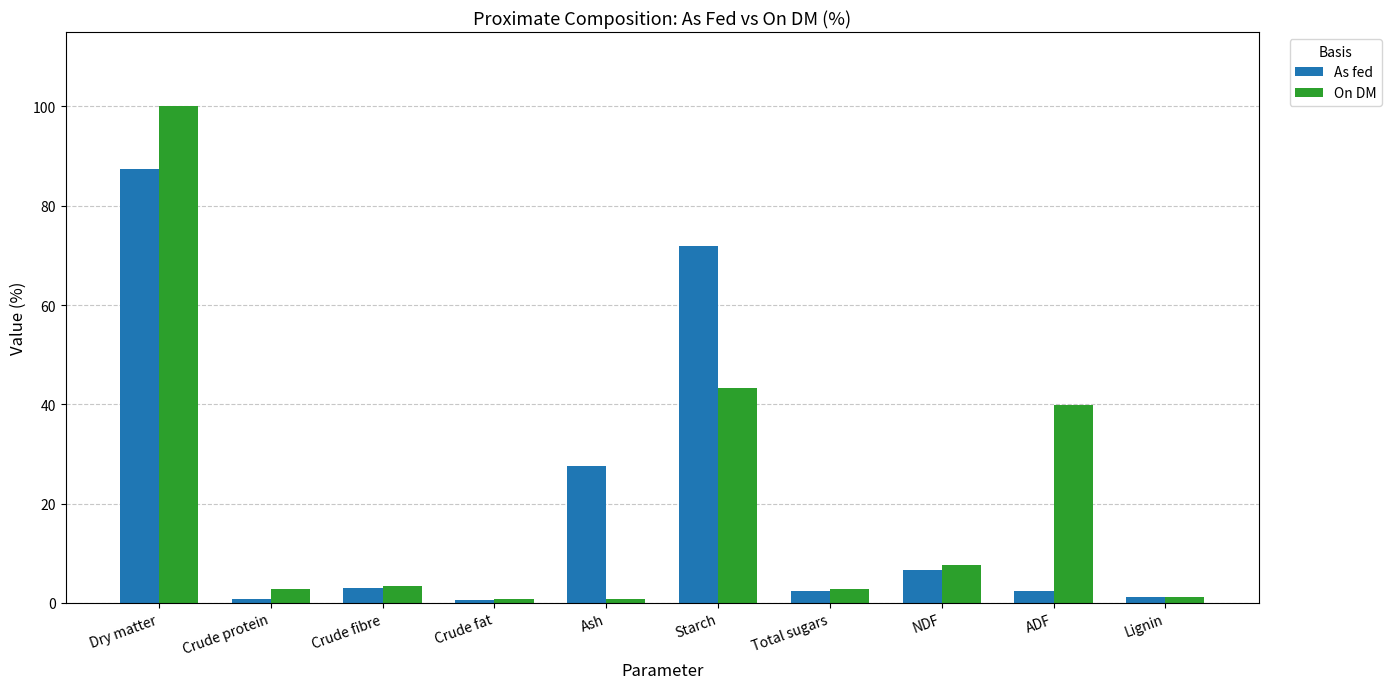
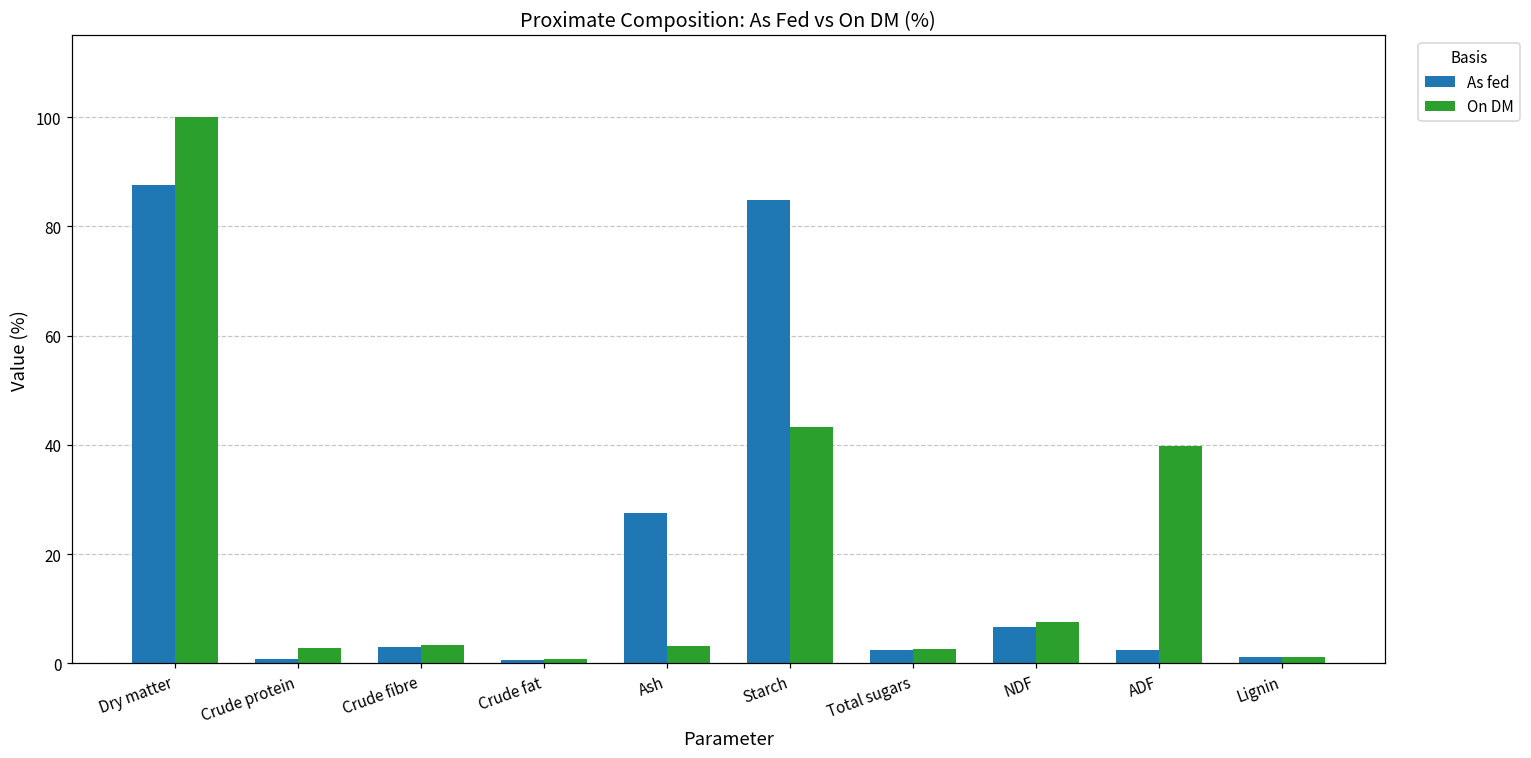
  {
    "As fed": {
      "Dry matter": 88,
      "Crude protein": 1,
      "Crude fibre": 3,
      "Crude fat": 1,
      "Ash": 28,
-     "Starch": 72,
+     "Starch": 85,
      "Total sugars": 2,
      "NDF": 7,
      "ADF": 2,
      "Lignin": 1
    },
    "On DM": {
      "Dry matter": 100,
      "Crude protein": 3,
      "Crude fibre": 3,
      "Crude fat": 1,
-     "Ash": 1,
+     "Ash": 3,
      "Starch": 43,
      "Total sugars": 3,
      "NDF": 8,
      "ADF": 40,
      "Lignin": 1
    }
  }
